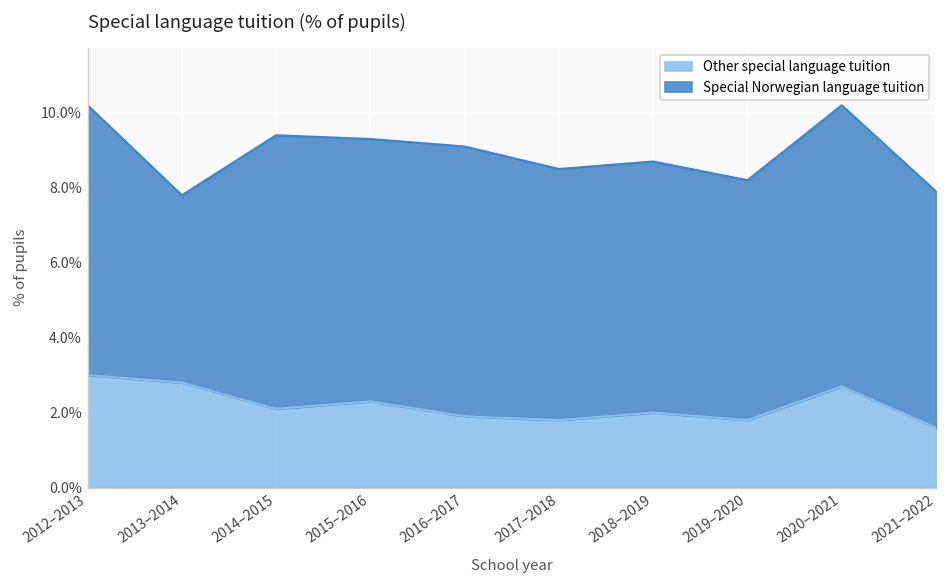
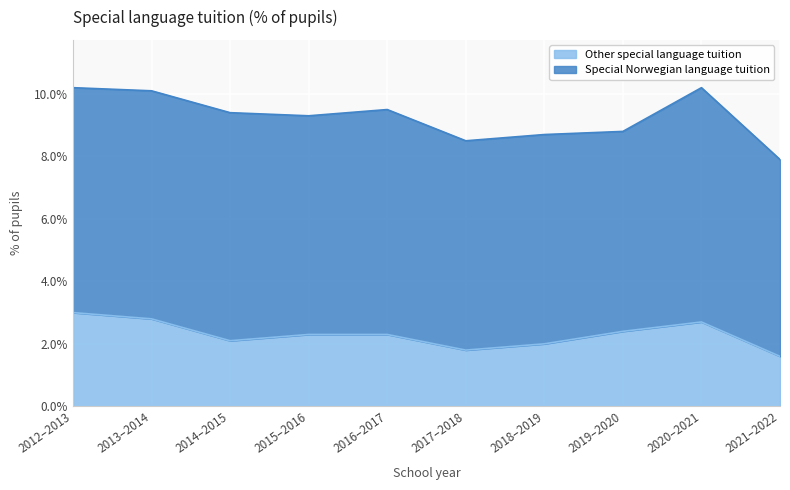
  {
    "Other special language tuition": {
      "2012–2013": "3.0%",
      "2013–2014": "2.8%",
      "2014–2015": "2.1%",
      "2015–2016": "2.3%",
-     "2016–2017": "1.9%",
+     "2016–2017": "2.3%",
      "2017–2018": "1.8%",
      "2018–2019": "2.0%",
-     "2019–2020": "1.8%",
+     "2019–2020": "2.4%",
      "2020–2021": "2.7%",
      "2021–2022": "1.6%"
    },
    "Special Norwegian language tuition": {
      "2012–2013": "7.2%",
-     "2013–2014": "5.0%",
+     "2013–2014": "7.3%",
      "2014–2015": "7.3%",
      "2015–2016": "7.0%",
      "2016–2017": "7.2%",
      "2017–2018": "6.7%",
      "2018–2019": "6.7%",
      "2019–2020": "6.4%",
      "2020–2021": "7.5%",
      "2021–2022": "6.3%"
    }
  }
